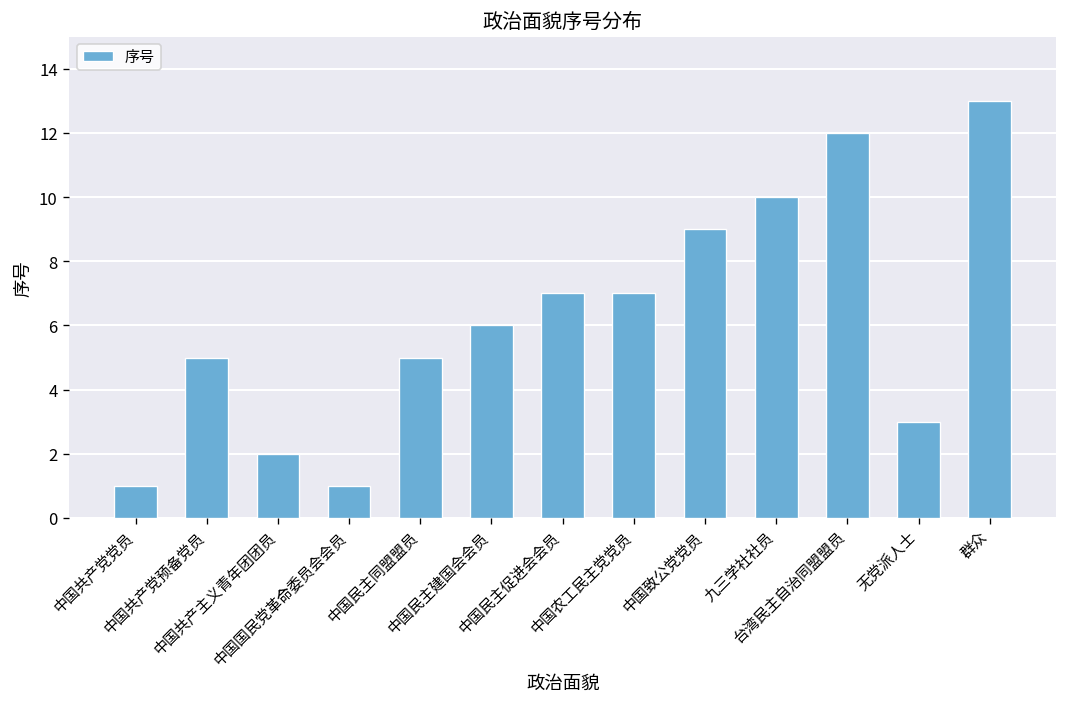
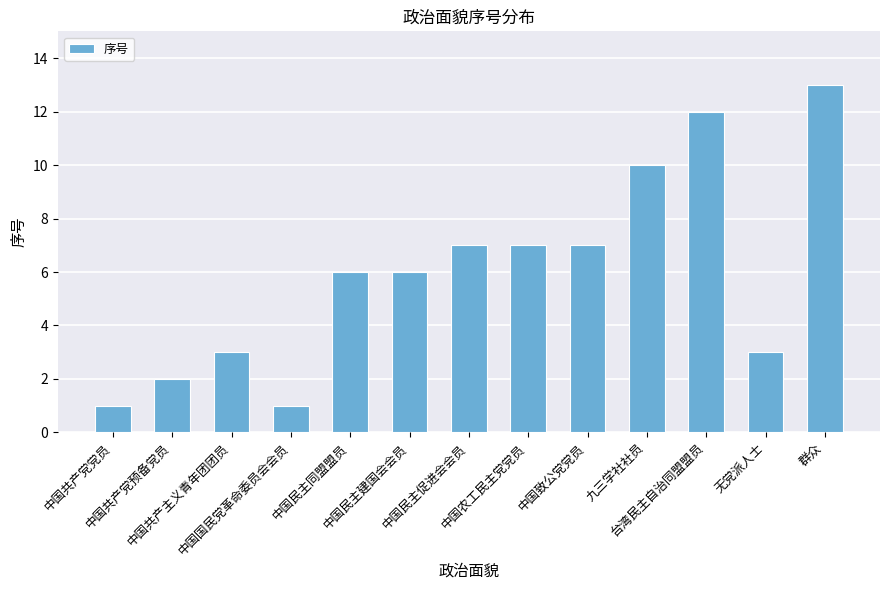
  {
    "中国共产党党员": 1,
-   "中国共产党预备党员": 5,
-   "中国共产主义青年团团员": 2,
+   "中国共产党预备党员": 2,
+   "中国共产主义青年团团员": 3,
    "中国国民党革命委员会会员": 1,
-   "中国民主同盟盟员": 5,
+   "中国民主同盟盟员": 6,
    "中国民主建国会会员": 6,
    "中国民主促进会会员": 7,
    "中国农工民主党党员": 7,
-   "中国致公党党员": 9,
+   "中国致公党党员": 7,
    "九三学社社员": 10,
    "台湾民主自治同盟盟员": 12,
    "无党派人士": 3,
    "群众": 13
  }
